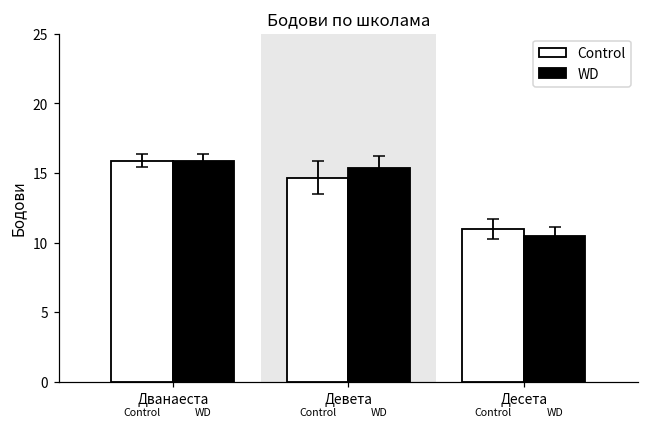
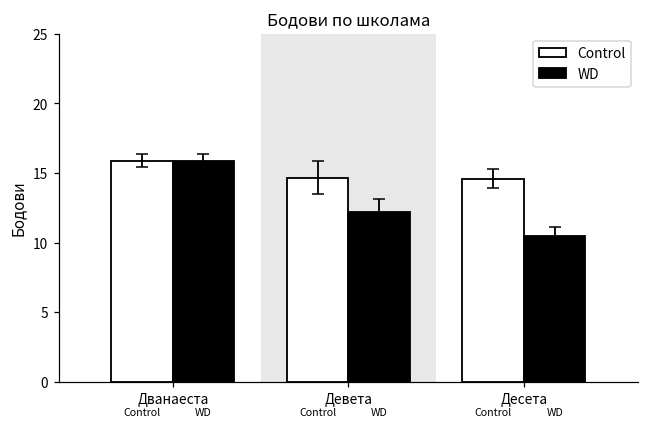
  {
    "Control": {
      "Дванаеста": 15.9,
      "Девета": 14.7,
-     "Десета": 11.0
+     "Десета": 14.6
    },
    "WD": {
      "Дванаеста": 15.9,
-     "Девета": 15.3,
+     "Девета": 12.2,
      "Десета": 10.5
    }
  }
